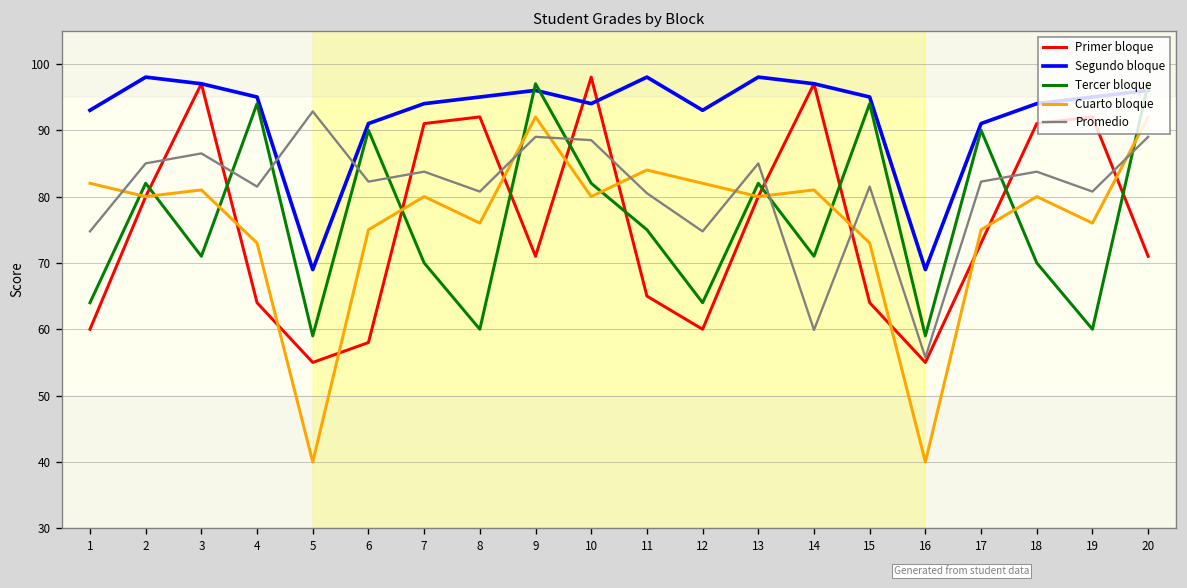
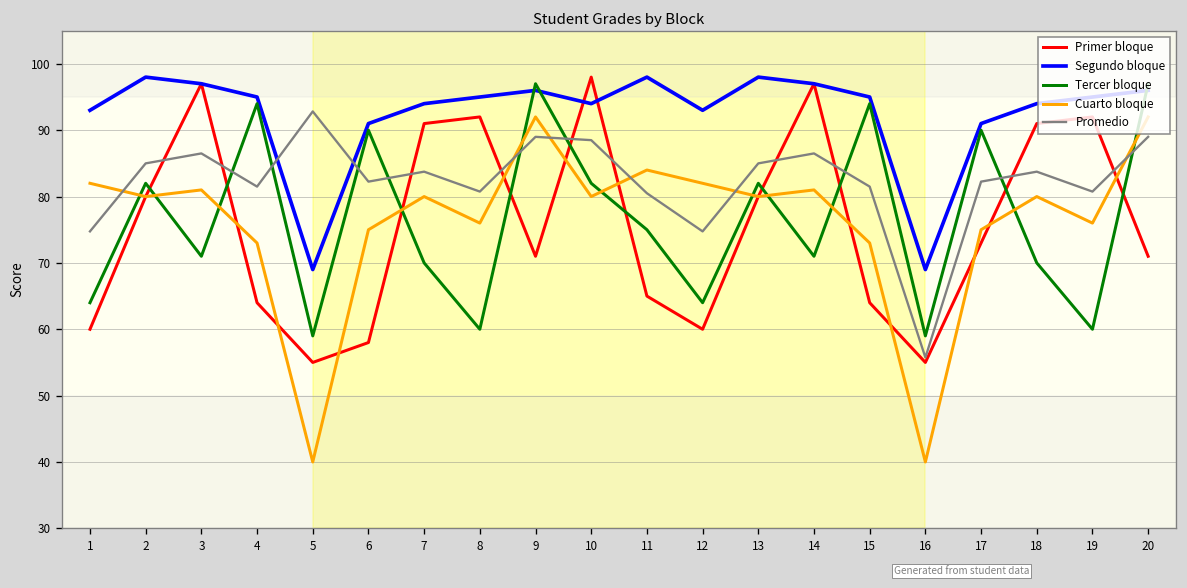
  {
    "Primer bloque": {
      "1": 60,
      "4": 64,
      "5": 55,
      "6": 58,
      "7": 91,
      "8": 92,
      "9": 71,
      "10": 98,
      "11": 65,
      "12": 60,
      "15": 64,
      "16": 55,
      "17": 73,
      "18": 91,
      "20": 71
    },
    "Segundo bloque": {
      "1": 93,
      "2": 98,
      "4": 95,
      "5": 69,
      "6": 91,
      "7": 94,
      "8": 95,
      "9": 96,
      "10": 94,
      "11": 98,
      "12": 93,
      "13": 98,
      "15": 95,
      "16": 69,
      "17": 91,
      "18": 94
    },
    "Tercer bloque": {
      "1": 64,
      "2": 82,
      "3": 71,
      "4": 94,
      "5": 59,
      "6": 90,
      "7": 70,
      "8": 60,
      "9": 97,
      "10": 82,
      "11": 75,
      "12": 64,
      "13": 82,
      "14": 71,
      "15": 94,
      "16": 59,
      "17": 90,
      "18": 70,
      "19": 60
    },
    "Cuarto bloque": {
      "1": 82,
      "3": 81,
      "4": 73,
      "5": 40,
      "6": 75,
      "7": 80,
      "8": 76,
      "9": 92,
      "10": 80,
      "11": 84,
      "12": 82,
      "14": 81,
      "15": 73,
      "16": 40,
      "17": 75,
      "18": 80,
      "19": 76
    },
    "Promedio": {
      "1": 75,
      "2": 85,
      "3": 87,
      "4": 82,
      "5": 93,
      "6": 82,
      "7": 84,
      "8": 81,
      "9": 89,
      "10": 89,
      "11": 81,
      "12": 75,
      "13": 85,
-     "14": 60,
+     "14": 87,
      "15": 82,
      "16": 56,
      "17": 82,
      "18": 84,
      "19": 81,
      "20": 89
    }
  }
